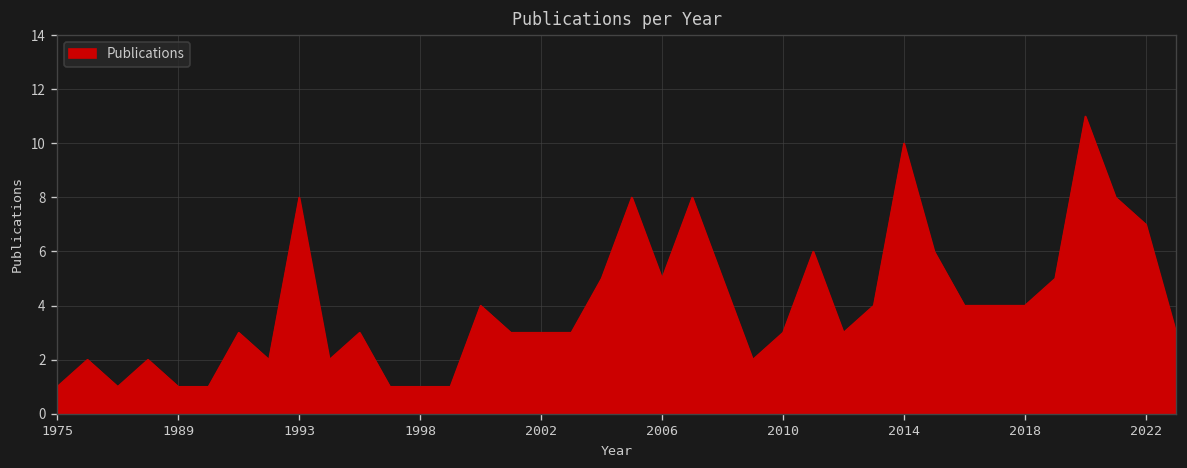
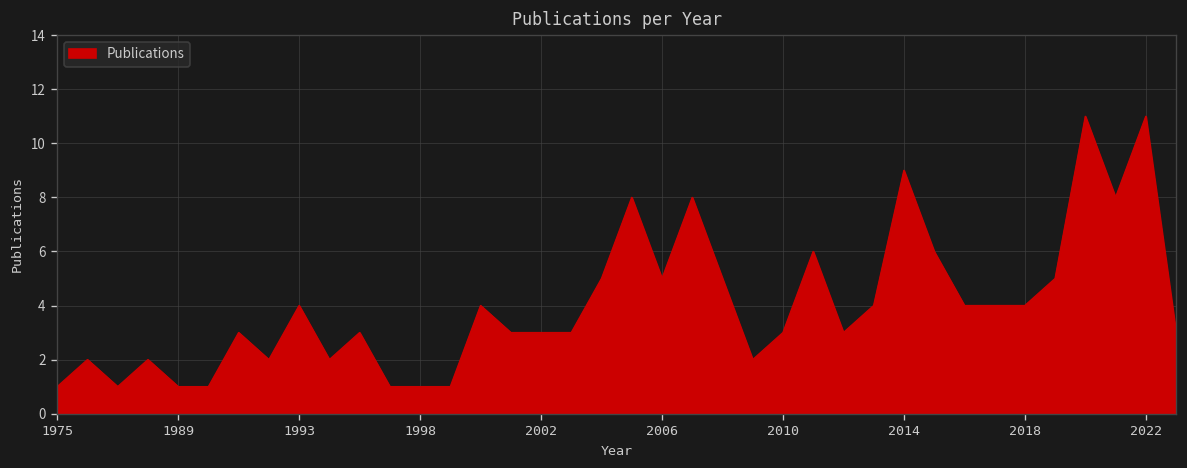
  {
    "1975": 1,
    "1989": 1,
-   "1993": 8,
+   "1993": 4,
    "1998": 1,
    "2002": 3,
    "2006": 5,
    "2010": 3,
-   "2014": 10,
+   "2014": 9,
    "2018": 4,
-   "2022": 7
+   "2022": 11
  }
